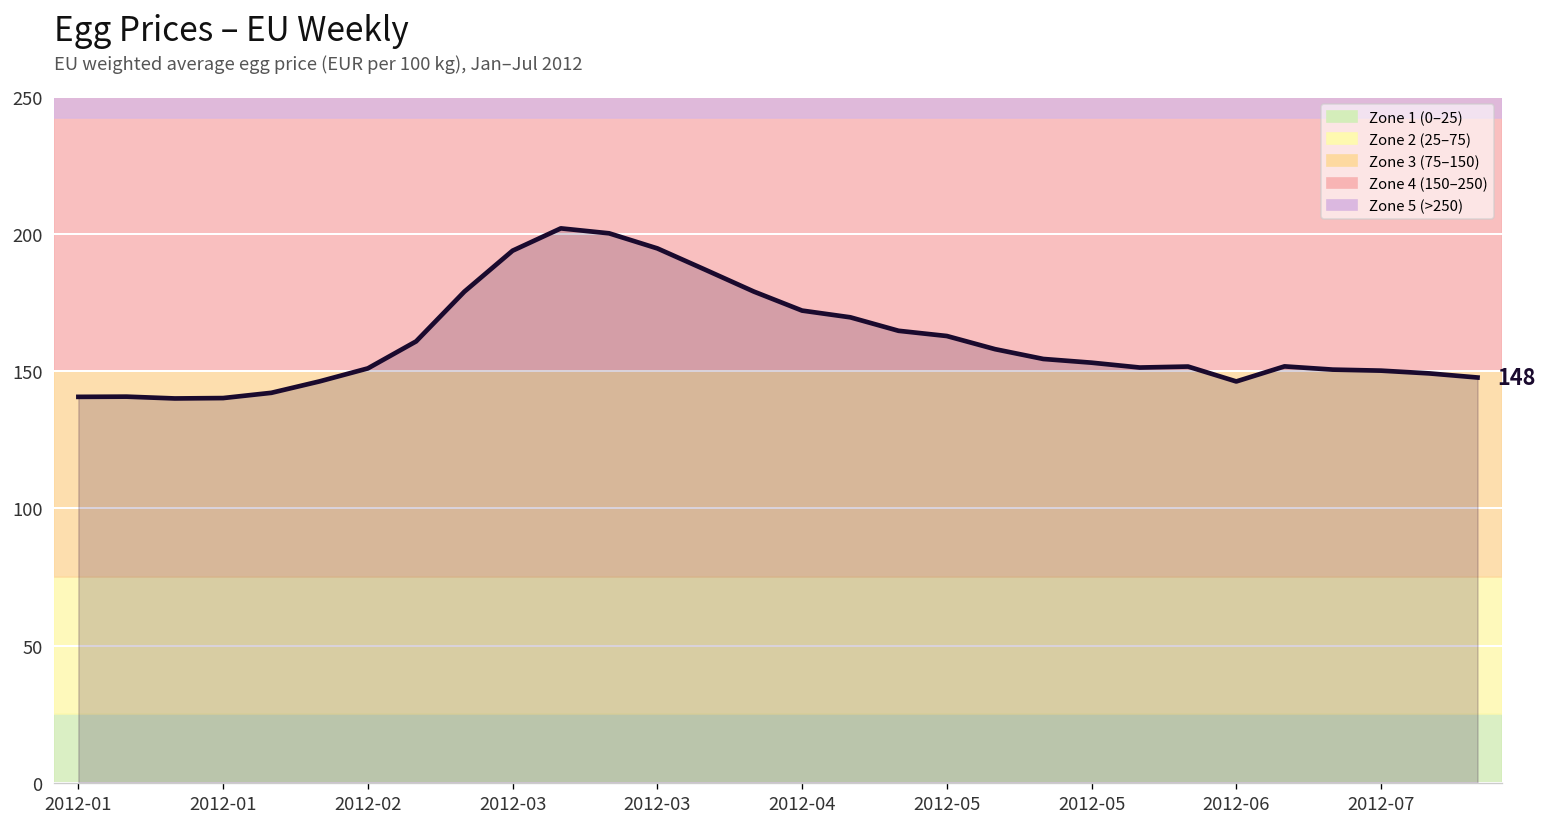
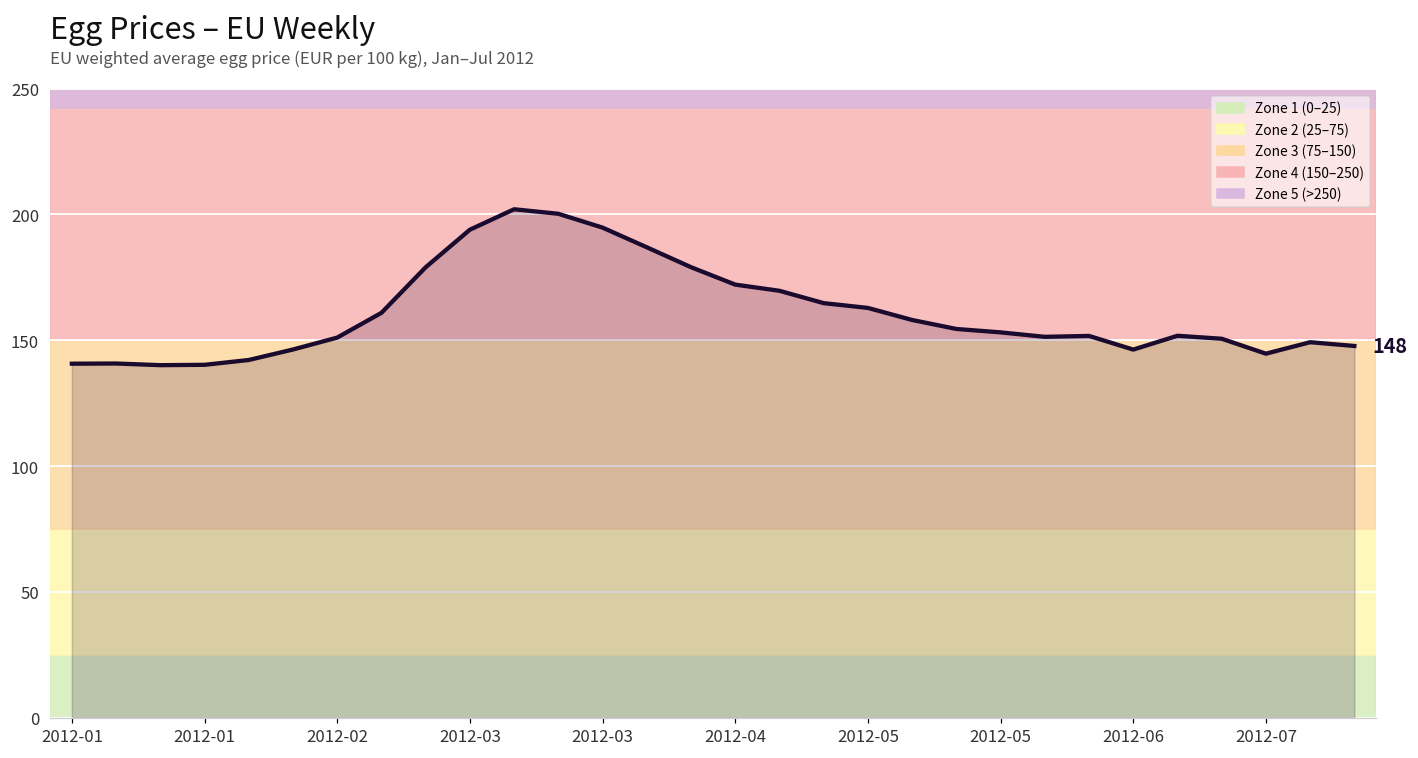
  {
    "2012-02": 151,
    "2012-04": 172,
    "2012-06": 146,
-   "2012-07": 150
+   "2012-07": 145
  }
